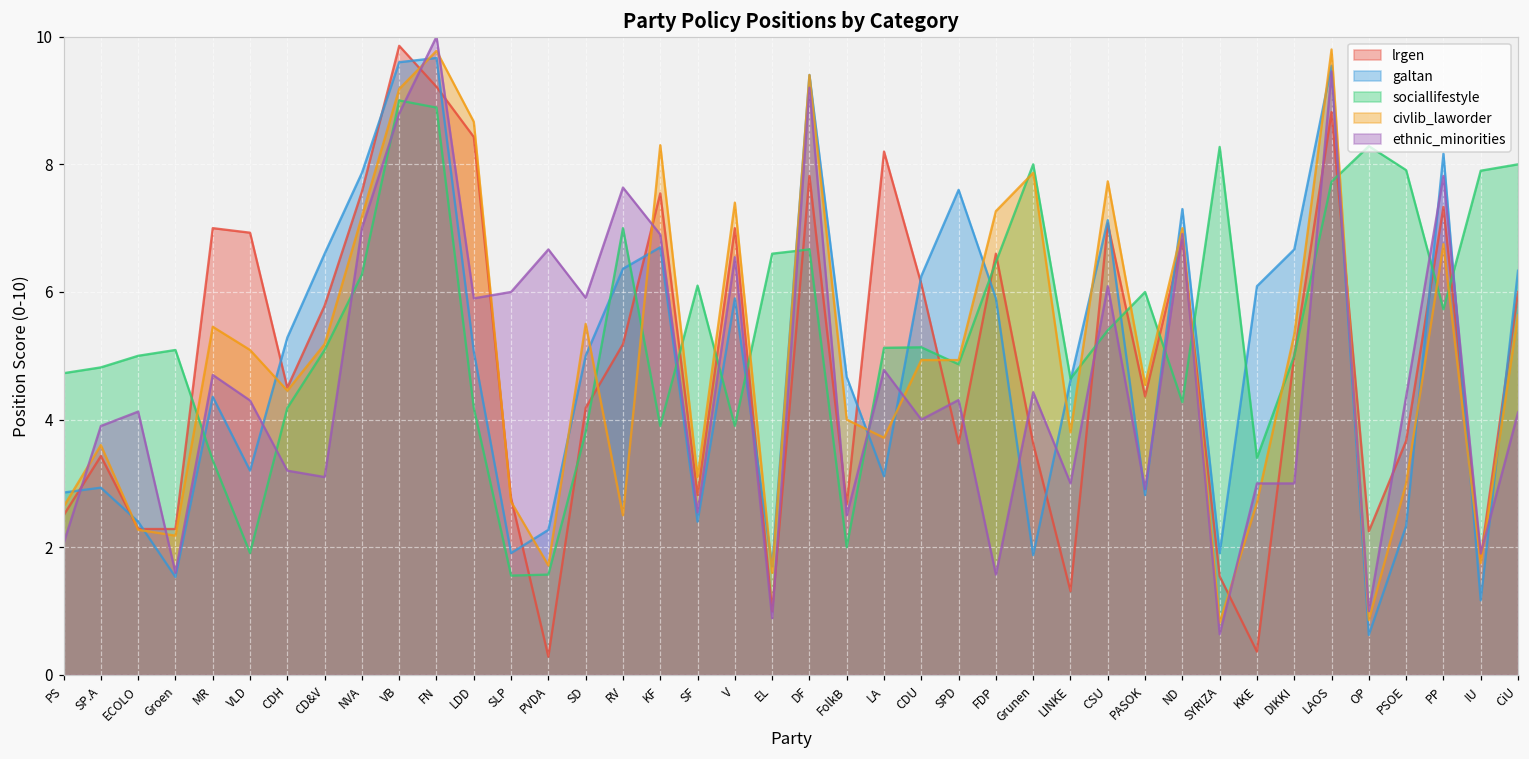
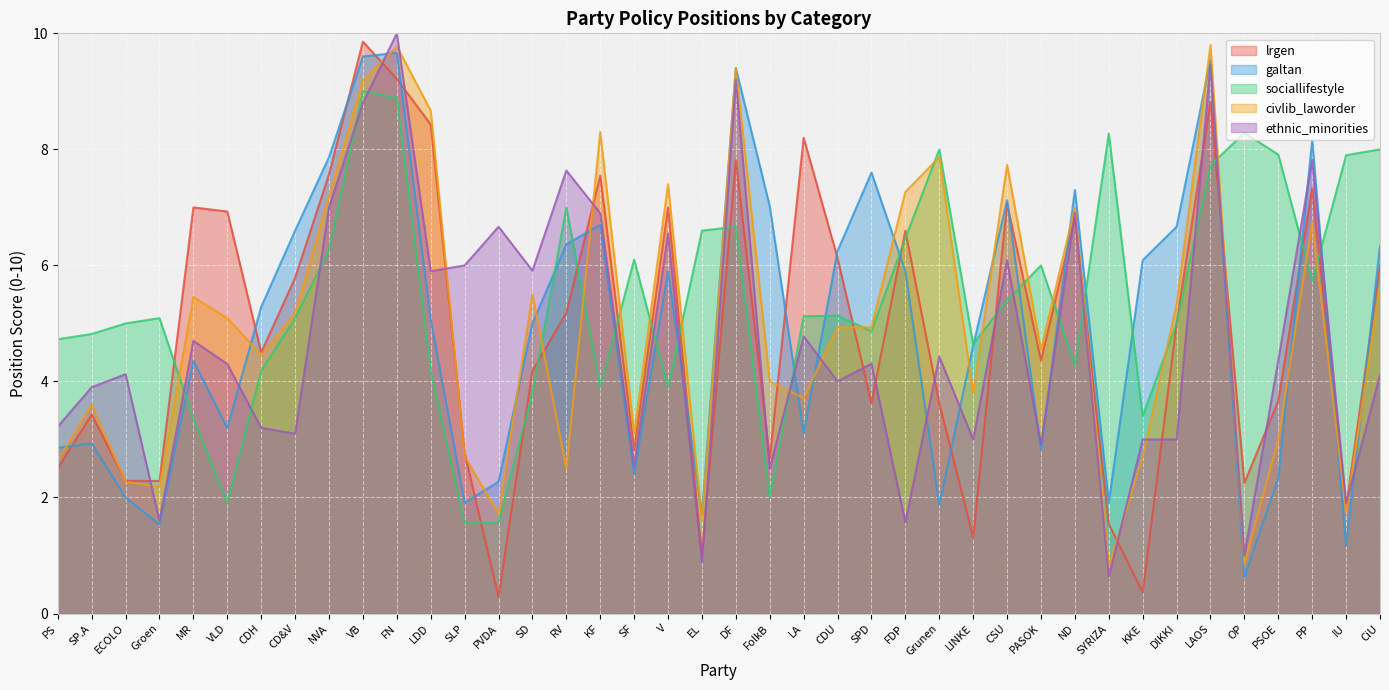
  {
    "galtan": {
      "PS": 2.9,
      "SP.A": 2.9,
-     "ECOLO": 2.4,
+     "ECOLO": 2.0,
      "Groen": 1.5,
      "MR": 4.4,
      "VLD": 3.2,
      "CDH": 5.3,
      "CD&V": 6.6,
      "NVA": 7.9,
      "VB": 9.6,
      "FN": 9.7,
      "LDD": 5.1,
      "SLP": 1.9,
      "PVDA": 2.3,
      "SD": 5.0,
      "RV": 6.4,
      "KF": 6.7,
      "SF": 2.4,
      "V": 5.9,
      "EL": 1.7,
-     "FolkB": 4.7,
+     "FolkB": 7.0,
      "LA": 3.1,
      "CDU": 6.3,
      "SPD": 7.6,
      "FDP": 5.9,
      "Grunen": 1.9,
      "CSU": 7.1,
      "PASOK": 2.8,
      "ND": 7.3,
      "SYRIZA": 1.9,
      "KKE": 6.1,
      "DIKKI": 6.7,
      "LAOS": 9.5,
      "OP": 0.6,
      "PSOE": 2.3,
      "PP": 8.2,
      "IU": 1.2,
      "CiU": 6.3
    },
    "sociallifestyle": {
      "PS": 4.7,
      "SP.A": 4.8,
      "ECOLO": 5.0,
      "Groen": 5.1,
      "MR": 3.4,
      "VLD": 1.9,
      "CDH": 4.2,
      "CD&V": 5.1,
      "NVA": 6.3,
      "VB": 9.0,
      "FN": 8.9,
      "LDD": 4.2,
      "SLP": 1.6,
      "PVDA": 1.6,
      "SD": 3.8,
      "RV": 7.0,
      "KF": 3.9,
      "SF": 6.1,
      "V": 3.9,
      "EL": 6.6,
      "DF": 6.7,
      "FolkB": 2.0,
      "LA": 5.1,
      "CDU": 5.1,
      "SPD": 4.9,
      "FDP": 6.5,
      "Grunen": 8.0,
      "CSU": 5.4,
      "PASOK": 6.0,
      "ND": 4.3,
      "SYRIZA": 8.3,
      "KKE": 3.4,
      "LAOS": 7.7,
      "PSOE": 7.9,
      "PP": 5.7,
      "IU": 7.9,
      "CiU": 8.0
    },
    "ethnic_minorities": {
-     "PS": 2.1,
+     "PS": 3.2,
      "SP.A": 3.9,
      "ECOLO": 4.1,
      "Groen": 1.6,
      "MR": 4.7,
      "VLD": 4.3,
      "CDH": 3.2,
      "CD&V": 3.1,
      "NVA": 7.0,
      "VB": 8.8,
      "FN": 10.0,
      "LDD": 5.9,
      "SLP": 6.0,
      "PVDA": 6.7,
      "SD": 5.9,
      "RV": 7.6,
      "KF": 6.9,
      "SF": 2.5,
      "V": 6.5,
      "EL": 0.9,
      "DF": 9.2,
      "FolkB": 2.5,
      "LA": 4.8,
      "CDU": 4.0,
      "SPD": 4.3,
      "FDP": 1.6,
      "Grunen": 4.4,
      "LINKE": 3.0,
      "CSU": 6.1,
      "PASOK": 2.9,
      "ND": 6.9,
      "SYRIZA": 0.6,
      "KKE": 3.0,
      "DIKKI": 3.0,
      "LAOS": 9.5,
      "OP": 1.0,
      "PSOE": 4.4,
      "PP": 7.8,
      "IU": 1.9,
      "CiU": 4.1
    }
  }
